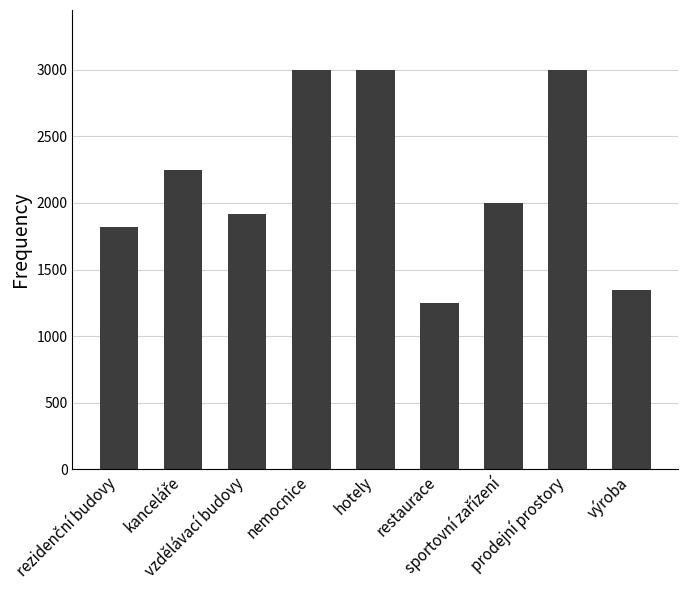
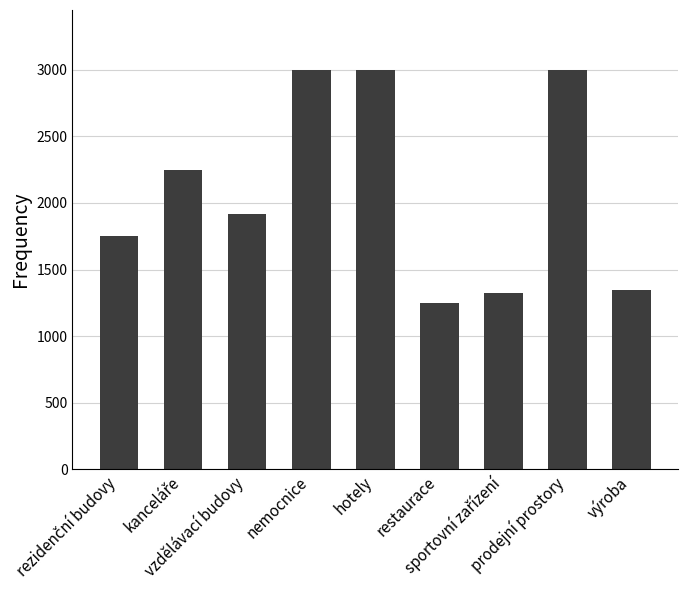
  {
-   "rezidenční budovy": 1820,
+   "rezidenční budovy": 1750,
    "kanceláře": 2250,
    "vzdělávací budovy": 1910,
    "nemocnice": 3000,
    "hotely": 3000,
    "restaurace": 1250,
-   "sportovní zařízení": 2000,
+   "sportovní zařízení": 1320,
    "prodejní prostory": 3000,
    "výroba": 1340
  }
